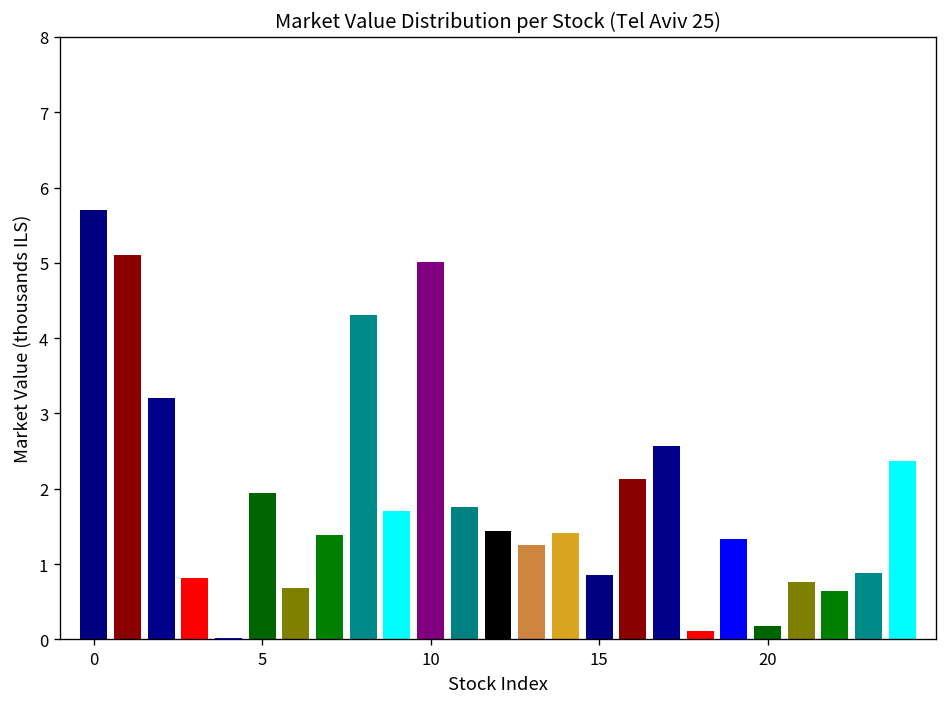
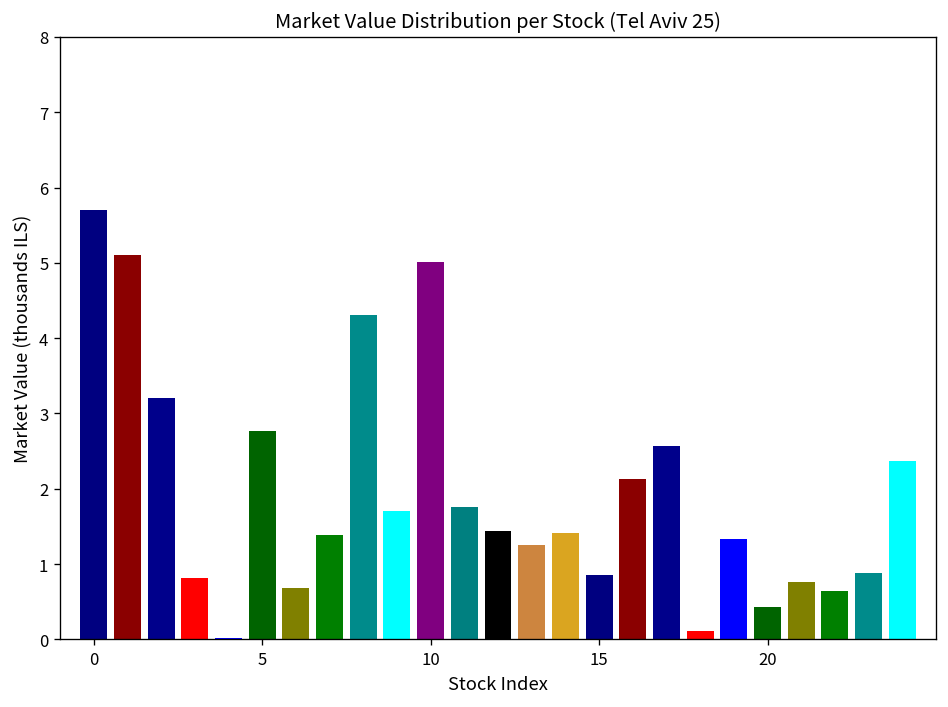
  {
    "0": 5.7,
-   "5": 1.9,
+   "5": 2.8,
    "10": 5.0,
    "15": 0.9,
-   "20": 0.2
+   "20": 0.4
  }
